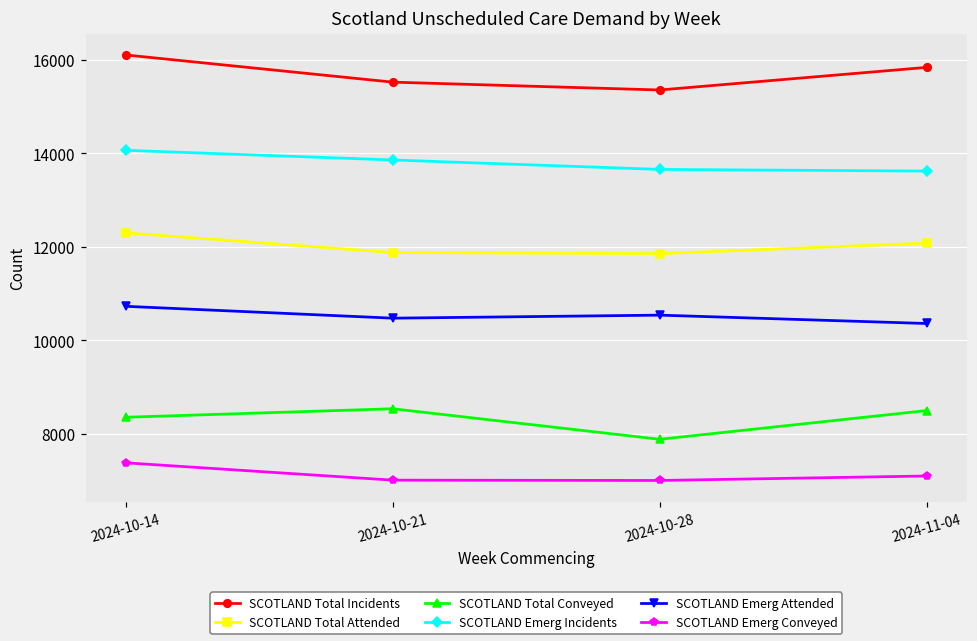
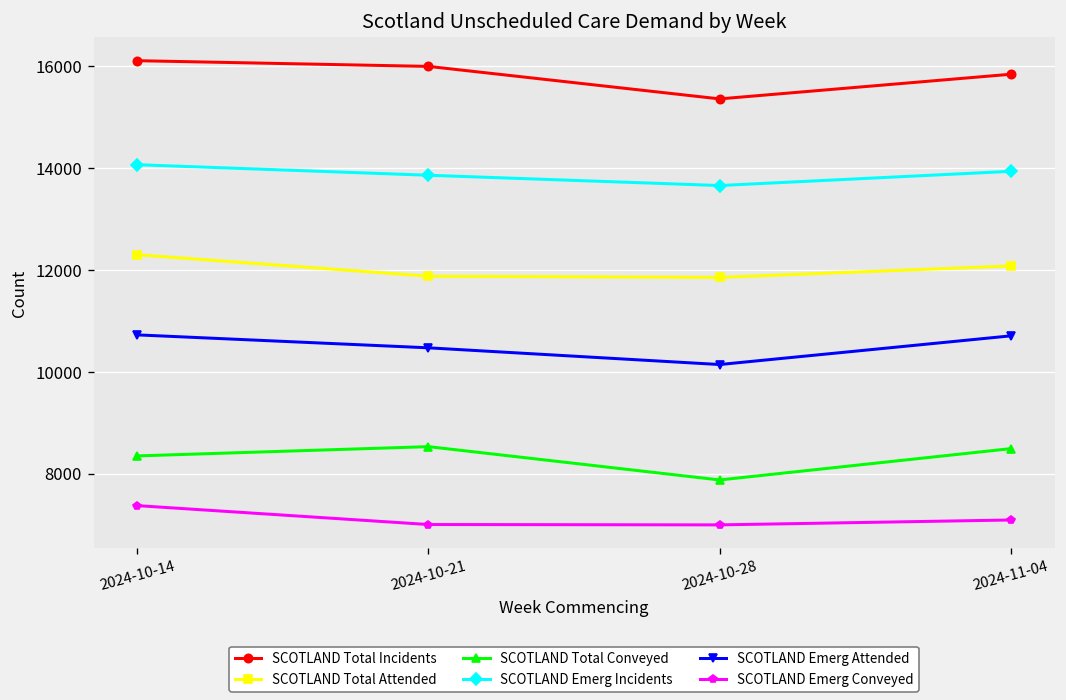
  {
    "SCOTLAND Total Incidents": {
      "2024-10-14": 16100,
-     "2024-10-21": 15500,
+     "2024-10-21": 16000,
      "2024-10-28": 15400,
      "2024-11-04": 15800
    },
    "SCOTLAND Total Attended": {
      "2024-10-14": 12300,
      "2024-10-21": 11900,
      "2024-10-28": 11900,
      "2024-11-04": 12100
    },
    "SCOTLAND Total Conveyed": {
      "2024-10-14": 8400,
      "2024-10-21": 8500,
      "2024-10-28": 7900,
      "2024-11-04": 8500
    },
    "SCOTLAND Emerg Incidents": {
      "2024-10-14": 14100,
      "2024-10-21": 13900,
      "2024-10-28": 13700,
-     "2024-11-04": 13600
+     "2024-11-04": 13900
    },
    "SCOTLAND Emerg Attended": {
      "2024-10-14": 10700,
      "2024-10-21": 10500,
-     "2024-10-28": 10500,
-     "2024-11-04": 10400
+     "2024-10-28": 10100,
+     "2024-11-04": 10700
    },
    "SCOTLAND Emerg Conveyed": {
      "2024-10-14": 7400,
      "2024-10-21": 7000,
      "2024-10-28": 7000,
      "2024-11-04": 7100
    }
  }
